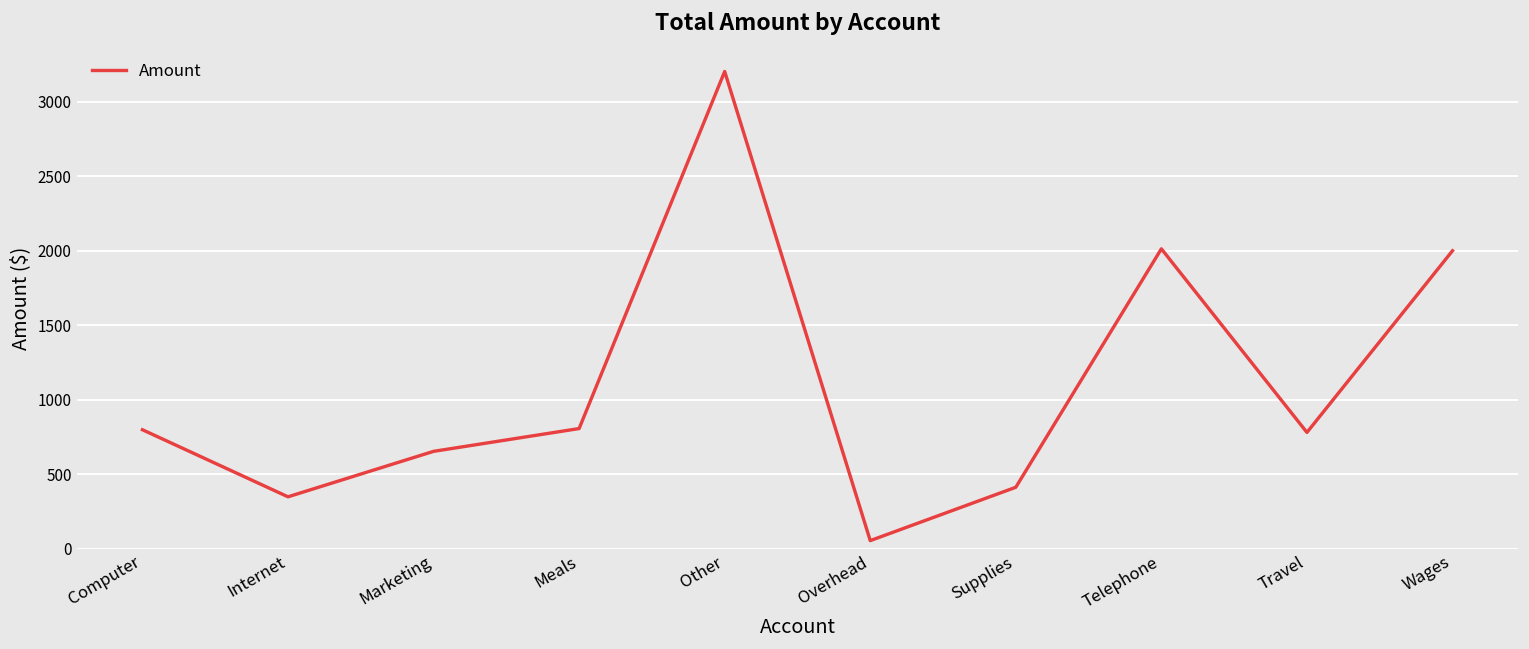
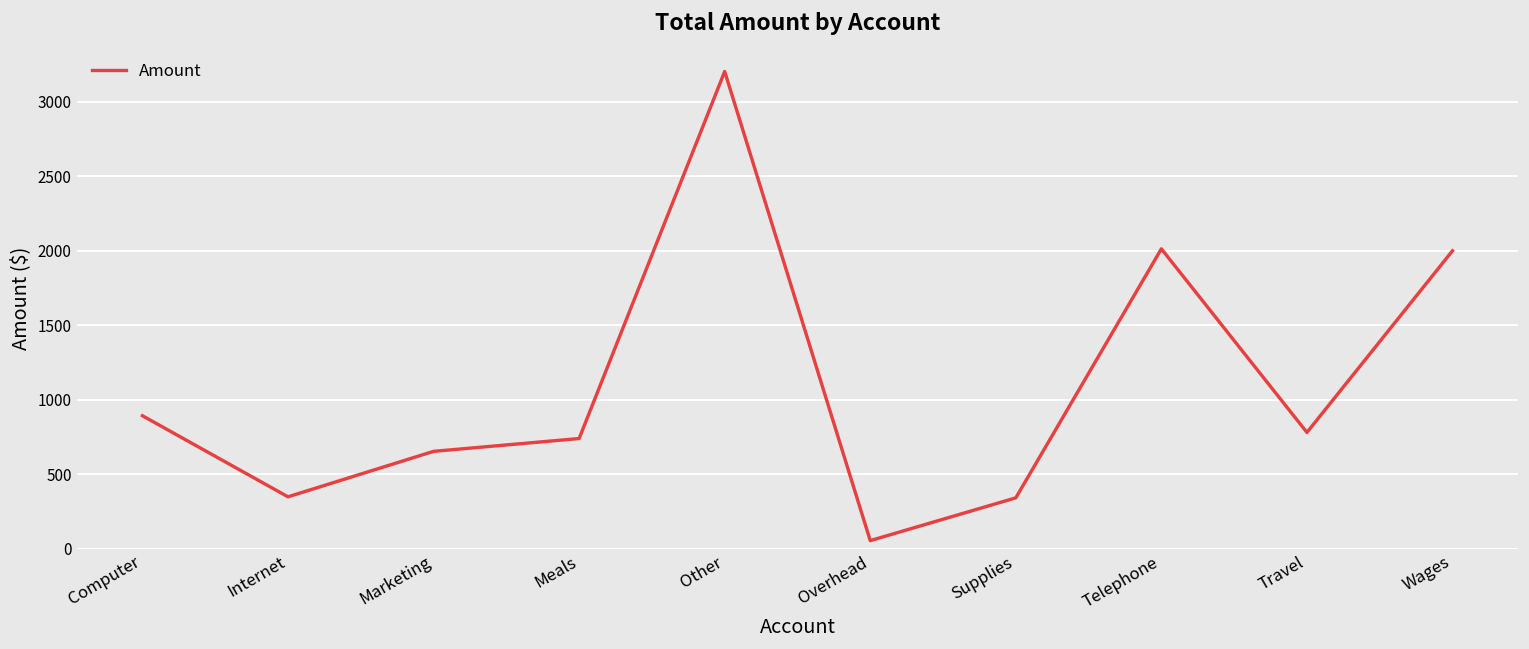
  {
-   "Computer": 800,
+   "Computer": 890,
    "Internet": 350,
    "Marketing": 650,
-   "Meals": 810,
+   "Meals": 740,
    "Other": 3200,
    "Overhead": 60,
-   "Supplies": 410,
+   "Supplies": 340,
    "Telephone": 2010,
    "Travel": 780,
    "Wages": 2000
  }
